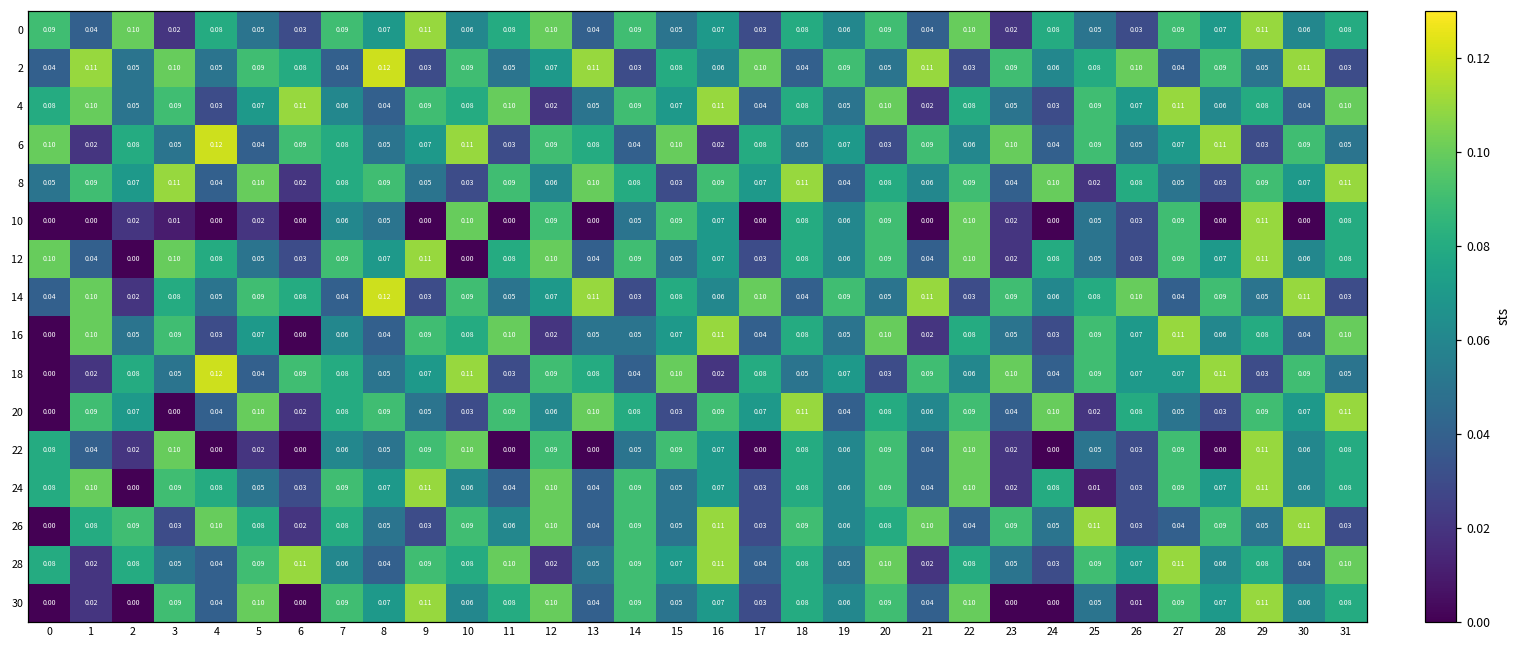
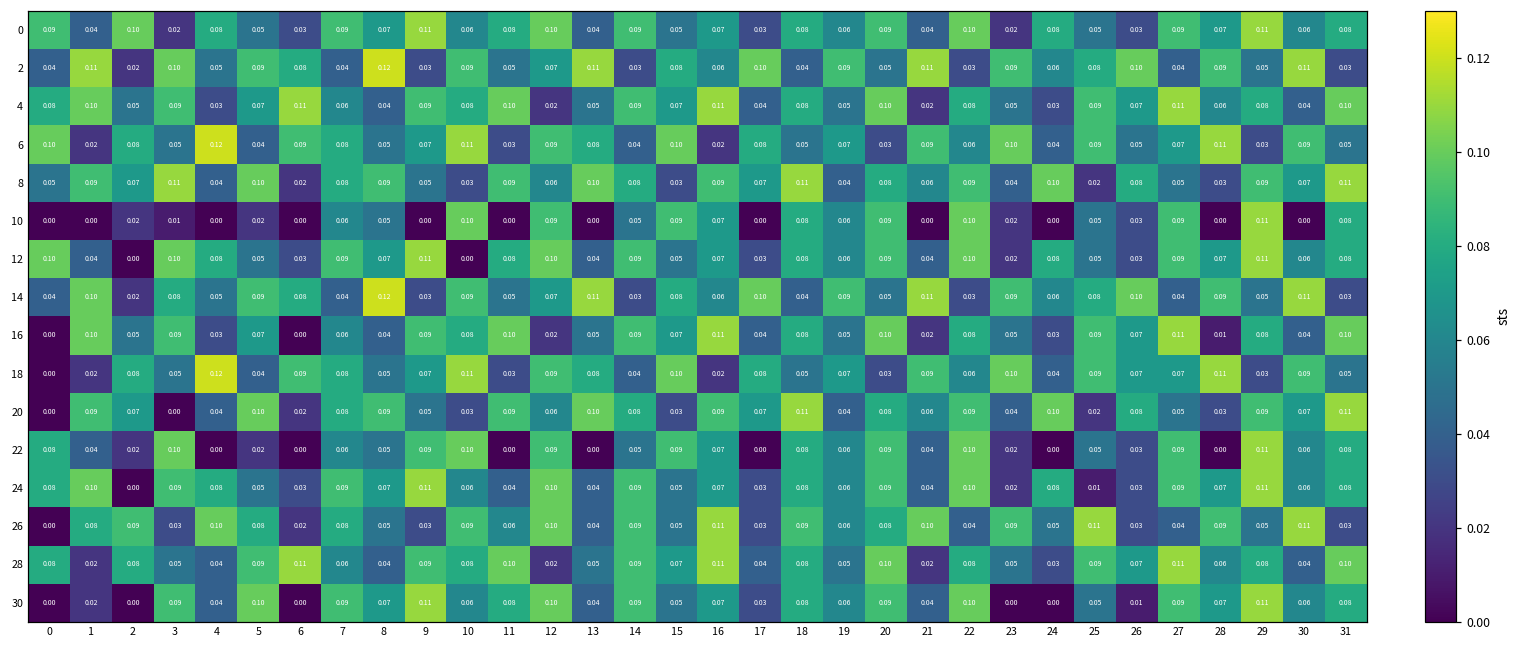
  {
    "2": {
      "0": 0.04,
      "1": 0.11,
-     "2": 0.05,
+     "2": 0.02,
      "3": 0.10,
      "4": 0.05,
      "5": 0.09,
      "6": 0.08,
      "7": 0.04,
      "8": 0.12,
      "9": 0.03,
      "10": 0.09,
      "11": 0.05,
      "12": 0.07,
      "13": 0.11,
      "14": 0.03,
      "15": 0.08,
      "16": 0.06,
      "17": 0.10,
      "18": 0.04,
      "19": 0.09,
      "20": 0.05,
      "21": 0.11,
      "22": 0.03,
      "23": 0.09,
      "24": 0.06,
      "25": 0.08,
      "26": 0.10,
      "27": 0.04,
      "28": 0.09,
      "29": 0.05,
      "30": 0.11,
      "31": 0.03
    },
    "16": {
      "0": 0.00,
      "1": 0.10,
      "2": 0.05,
      "3": 0.09,
      "4": 0.03,
      "5": 0.07,
      "6": 0.00,
      "7": 0.06,
      "8": 0.04,
      "9": 0.09,
      "10": 0.08,
      "11": 0.10,
      "12": 0.02,
      "13": 0.05,
-     "14": 0.05,
+     "14": 0.09,
      "15": 0.07,
      "16": 0.11,
      "17": 0.04,
      "18": 0.08,
      "19": 0.05,
      "20": 0.10,
      "21": 0.02,
      "22": 0.08,
      "23": 0.05,
      "24": 0.03,
      "25": 0.09,
      "26": 0.07,
      "27": 0.11,
-     "28": 0.06,
+     "28": 0.01,
      "29": 0.08,
      "30": 0.04,
      "31": 0.10
    }
  }
